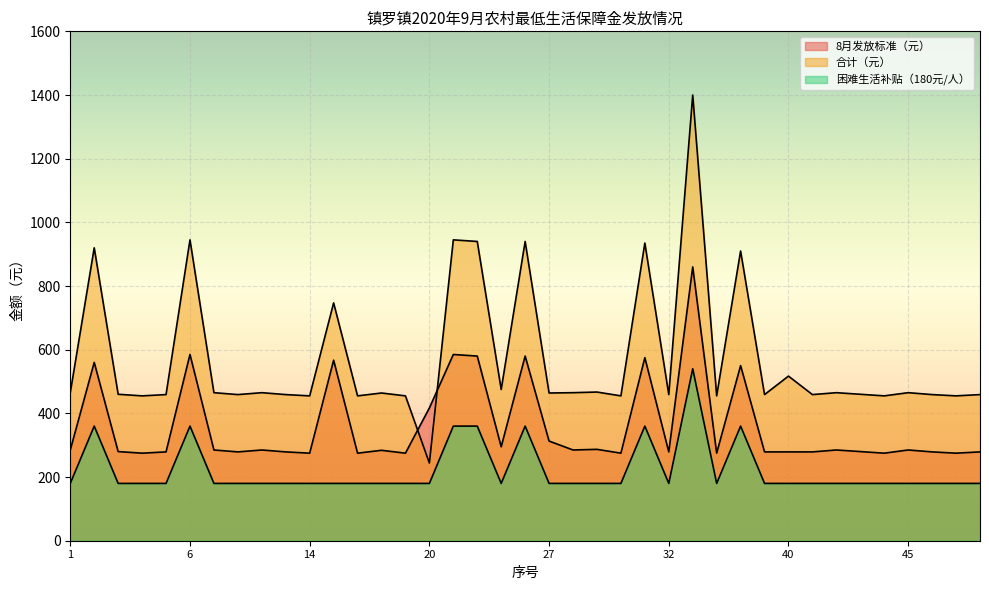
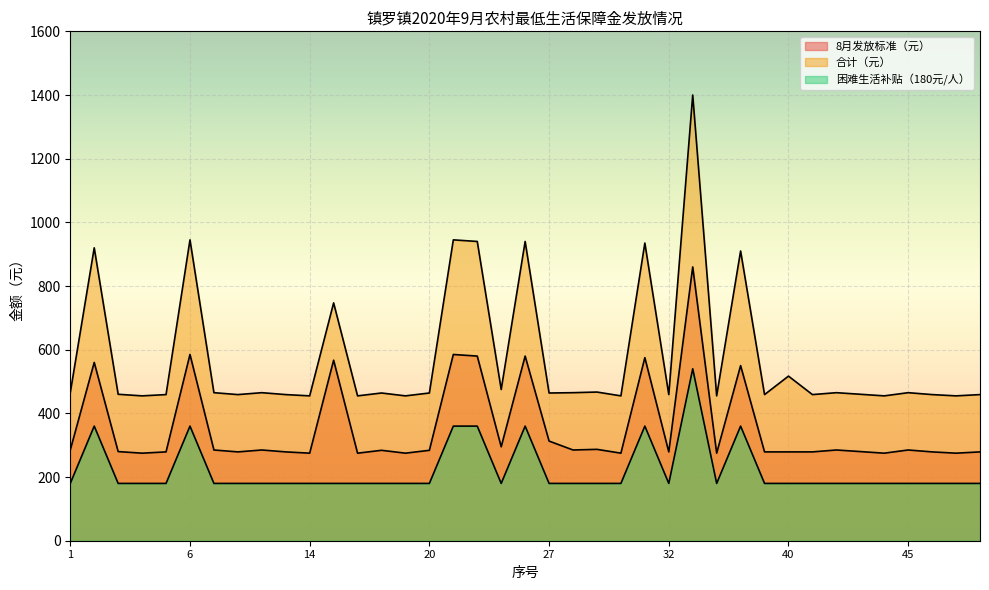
  {
    "8月发放标准（元）": {
      "1": 290,
      "6": 590,
      "14": 280,
-     "20": 420,
+     "20": 280,
      "27": 310,
      "32": 280,
      "40": 280,
      "45": 290
    },
    "合计（元）": {
      "1": 470,
      "6": 950,
      "14": 460,
-     "20": 240,
+     "20": 460,
      "27": 460,
      "32": 460,
      "40": 520,
      "45": 470
    },
    "困难生活补贴（180元/人）": {
      "1": 180,
      "6": 360,
      "14": 180,
      "20": 180,
      "27": 180,
      "32": 180,
      "40": 180,
      "45": 180
    }
  }
